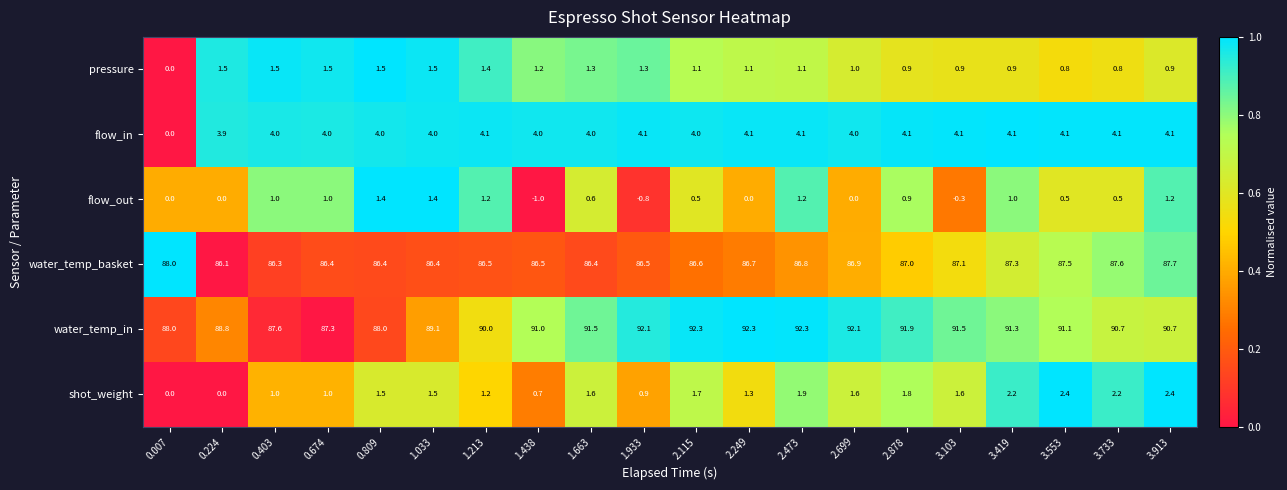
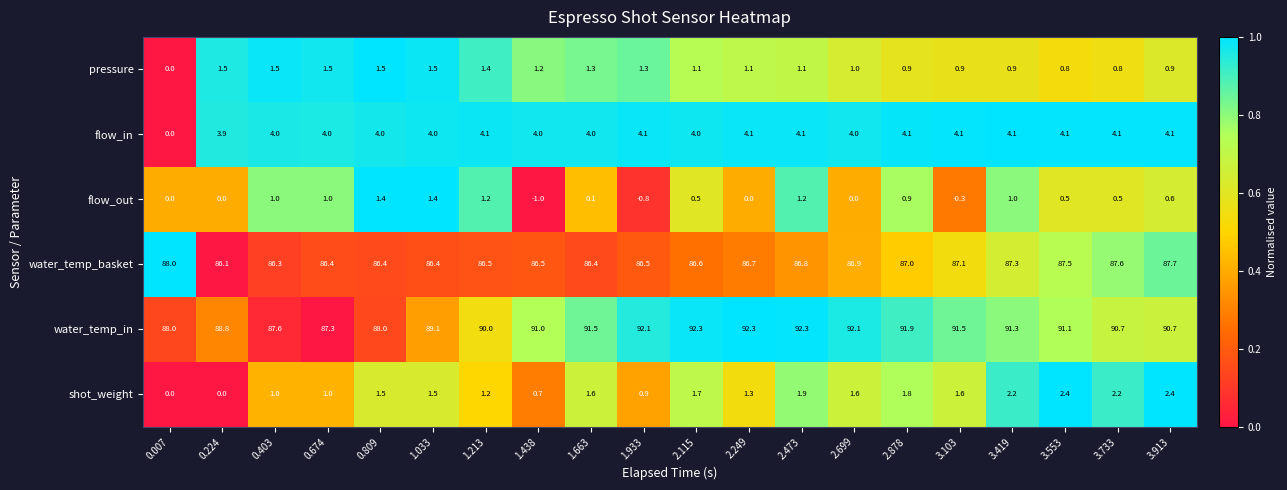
  {
    "pressure": {
      "0.007": 0.0,
      "0.224": 1.5,
      "0.403": 1.5,
      "0.674": 1.5,
      "0.809": 1.5,
      "1.033": 1.5,
      "1.213": 1.4,
      "1.438": 1.2,
      "1.663": 1.3,
      "1.933": 1.3,
      "2.115": 1.1,
      "2.249": 1.1,
      "2.473": 1.1,
      "2.699": 1.0,
      "2.878": 0.9,
      "3.103": 0.9,
      "3.419": 0.9,
      "3.553": 0.8,
      "3.733": 0.8,
      "3.913": 0.9
    },
    "flow_in": {
      "0.007": 0.0,
      "0.224": 3.9,
      "0.403": 4.0,
      "0.674": 4.0,
      "0.809": 4.0,
      "1.033": 4.0,
      "1.213": 4.1,
      "1.438": 4.0,
      "1.663": 4.0,
      "1.933": 4.1,
      "2.115": 4.0,
      "2.249": 4.1,
      "2.473": 4.1,
      "2.699": 4.0,
      "2.878": 4.1,
      "3.103": 4.1,
      "3.419": 4.1,
      "3.553": 4.1,
      "3.733": 4.1,
      "3.913": 4.1
    },
    "flow_out": {
      "0.007": 0.0,
      "0.224": 0.0,
      "0.403": 1.0,
      "0.674": 1.0,
      "0.809": 1.4,
      "1.033": 1.4,
      "1.213": 1.2,
      "1.438": -1.0,
-     "1.663": 0.6,
+     "1.663": 0.1,
      "1.933": -0.8,
      "2.115": 0.5,
      "2.249": 0.0,
      "2.473": 1.2,
      "2.699": 0.0,
      "2.878": 0.9,
      "3.103": -0.3,
      "3.419": 1.0,
      "3.553": 0.5,
      "3.733": 0.5,
-     "3.913": 1.2
+     "3.913": 0.6
    },
    "water_temp_basket": {
      "0.007": 88.0,
      "0.224": 86.1,
      "0.403": 86.3,
      "0.674": 86.4,
      "0.809": 86.4,
      "1.033": 86.4,
      "1.213": 86.5,
      "1.438": 86.5,
      "1.663": 86.4,
      "1.933": 86.5,
      "2.115": 86.6,
      "2.249": 86.7,
      "2.473": 86.8,
      "2.699": 86.9,
      "2.878": 87.0,
      "3.103": 87.1,
      "3.419": 87.3,
      "3.553": 87.5,
      "3.733": 87.6,
      "3.913": 87.7
    },
    "water_temp_in": {
      "0.007": 88.0,
      "0.224": 88.8,
      "0.403": 87.6,
      "0.674": 87.3,
      "0.809": 88.0,
      "1.033": 89.1,
      "1.213": 90.0,
      "1.438": 91.0,
      "1.663": 91.5,
      "1.933": 92.1,
      "2.115": 92.3,
      "2.249": 92.3,
      "2.473": 92.3,
      "2.699": 92.1,
      "2.878": 91.9,
      "3.103": 91.5,
      "3.419": 91.3,
      "3.553": 91.1,
      "3.733": 90.7,
      "3.913": 90.7
    },
    "shot_weight": {
      "0.007": 0.0,
      "0.224": 0.0,
      "0.403": 1.0,
      "0.674": 1.0,
      "0.809": 1.5,
      "1.033": 1.5,
      "1.213": 1.2,
      "1.438": 0.7,
      "1.663": 1.6,
      "1.933": 0.9,
      "2.115": 1.7,
      "2.249": 1.3,
      "2.473": 1.9,
      "2.699": 1.6,
      "2.878": 1.8,
      "3.103": 1.6,
      "3.419": 2.2,
      "3.553": 2.4,
      "3.733": 2.2,
      "3.913": 2.4
    }
  }
